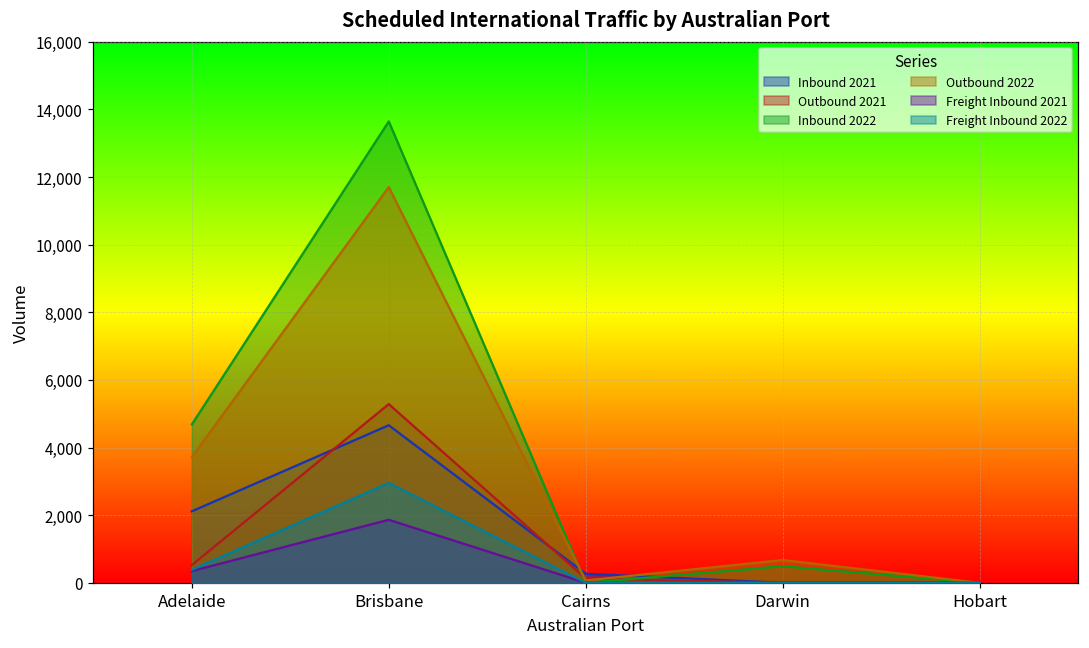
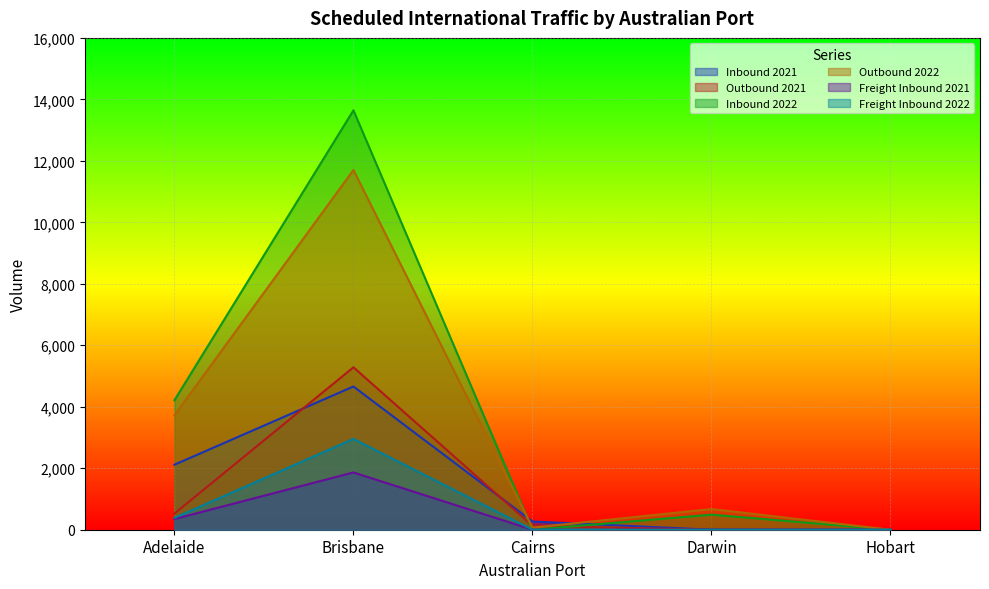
  {
    "Inbound 2022": {
-     "Adelaide": "4,700",
+     "Adelaide": "4,200",
      "Brisbane": "13,600",
      "Darwin": "500"
    }
  }
